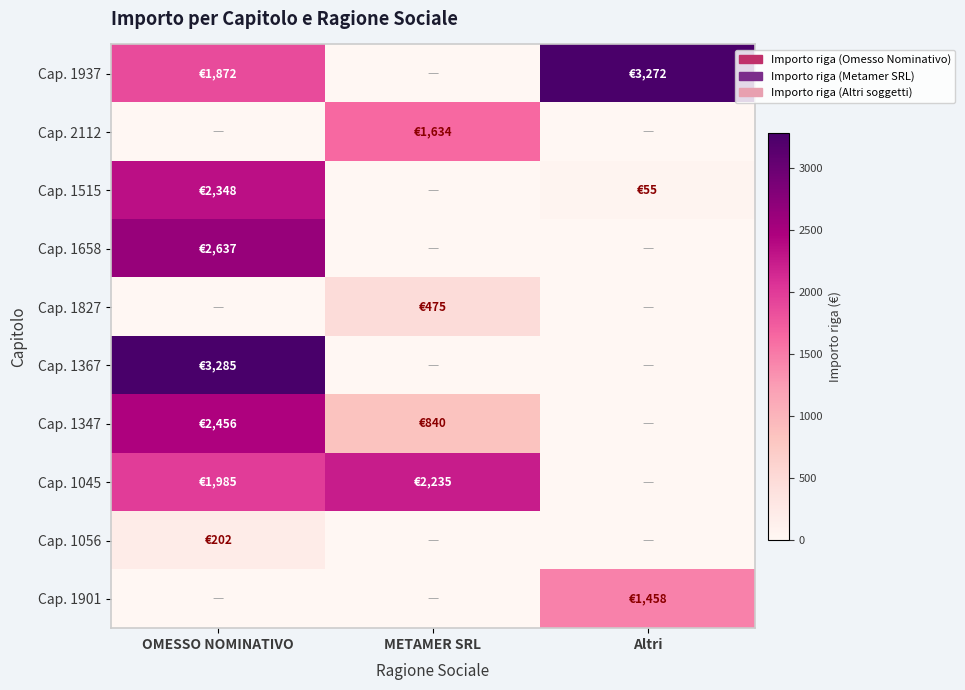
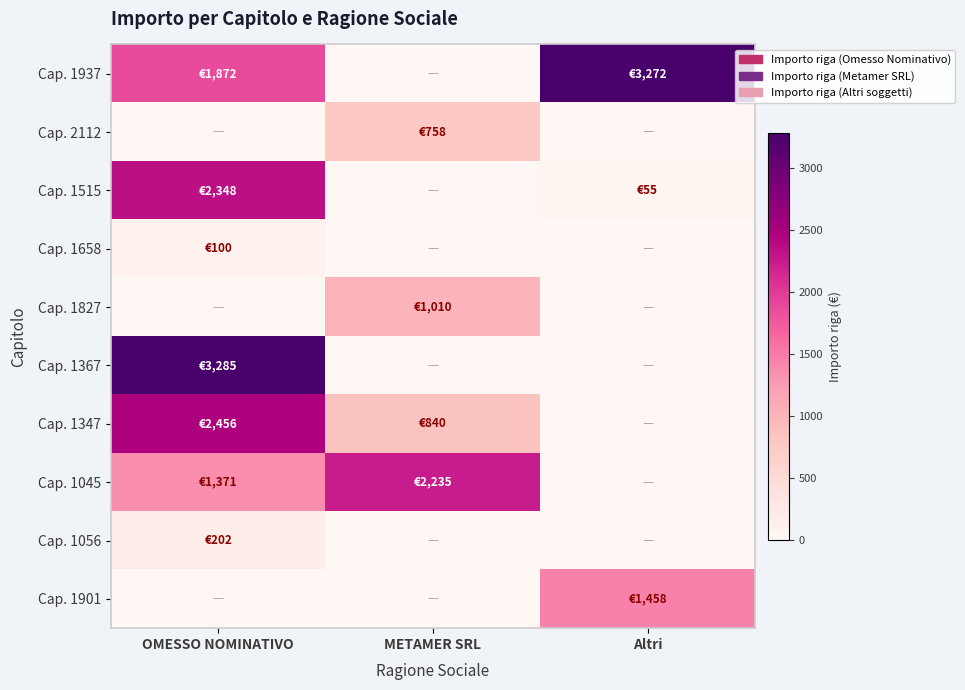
  {
    "Cap. 1937": {
      "OMESSO NOMINATIVO": "€1,872",
      "Altri": "€3,272"
    },
    "Cap. 2112": {
-     "METAMER SRL": "€1,634"
+     "METAMER SRL": "€758"
    },
    "Cap. 1515": {
      "OMESSO NOMINATIVO": "€2,348",
      "Altri": "€55"
    },
    "Cap. 1658": {
-     "OMESSO NOMINATIVO": "€2,637"
+     "OMESSO NOMINATIVO": "€100"
    },
    "Cap. 1827": {
-     "METAMER SRL": "€475"
+     "METAMER SRL": "€1,010"
    },
    "Cap. 1367": {
      "OMESSO NOMINATIVO": "€3,285"
    },
    "Cap. 1347": {
      "OMESSO NOMINATIVO": "€2,456",
      "METAMER SRL": "€840"
    },
    "Cap. 1045": {
-     "OMESSO NOMINATIVO": "€1,985",
+     "OMESSO NOMINATIVO": "€1,371",
      "METAMER SRL": "€2,235"
    },
    "Cap. 1056": {
      "OMESSO NOMINATIVO": "€202"
    },
    "Cap. 1901": {
      "Altri": "€1,458"
    }
  }
